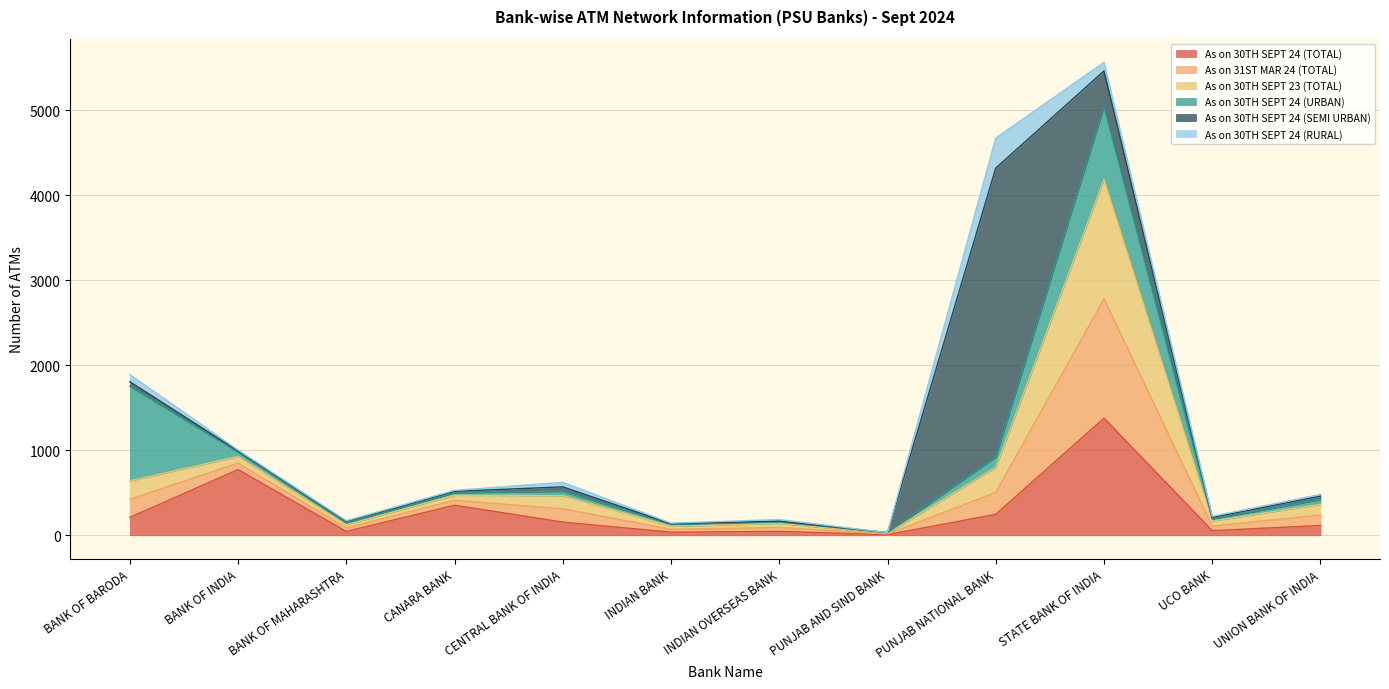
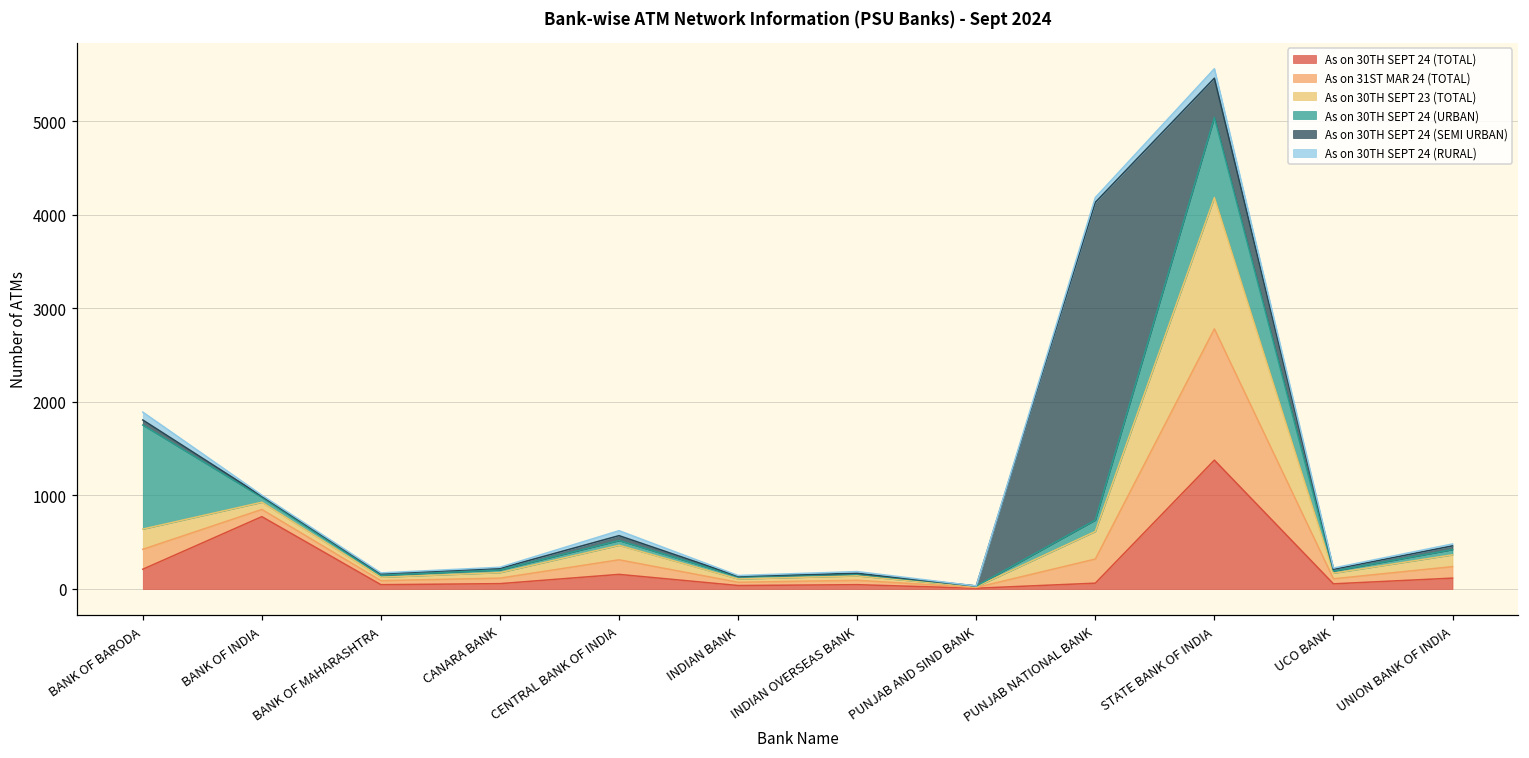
  {
    "As on 30TH SEPT 24 (TOTAL)": {
      "BANK OF BARODA": 200,
      "BANK OF INDIA": 800,
      "BANK OF MAHARASHTRA": 0,
-     "CANARA BANK": 400,
+     "CANARA BANK": 100,
      "CENTRAL BANK OF INDIA": 200,
      "INDIAN BANK": 0,
      "INDIAN OVERSEAS BANK": 0,
-     "PUNJAB NATIONAL BANK": 200,
+     "PUNJAB NATIONAL BANK": 100,
      "STATE BANK OF INDIA": 1400,
      "UCO BANK": 100,
      "UNION BANK OF INDIA": 100
    },
    "As on 30TH SEPT 24 (URBAN)": {
      "BANK OF BARODA": 1100,
      "CENTRAL BANK OF INDIA": 100,
      "PUNJAB NATIONAL BANK": 100,
      "STATE BANK OF INDIA": 900,
      "UNION BANK OF INDIA": 100
    },
    "As on 30TH SEPT 24 (SEMI URBAN)": {
      "BANK OF BARODA": 100,
      "CENTRAL BANK OF INDIA": 100,
      "PUNJAB NATIONAL BANK": 3400,
      "STATE BANK OF INDIA": 400
    },
    "As on 30TH SEPT 24 (RURAL)": {
      "BANK OF BARODA": 100,
      "CENTRAL BANK OF INDIA": 100,
-     "PUNJAB NATIONAL BANK": 400,
+     "PUNJAB NATIONAL BANK": 100,
      "STATE BANK OF INDIA": 100
    }
  }
